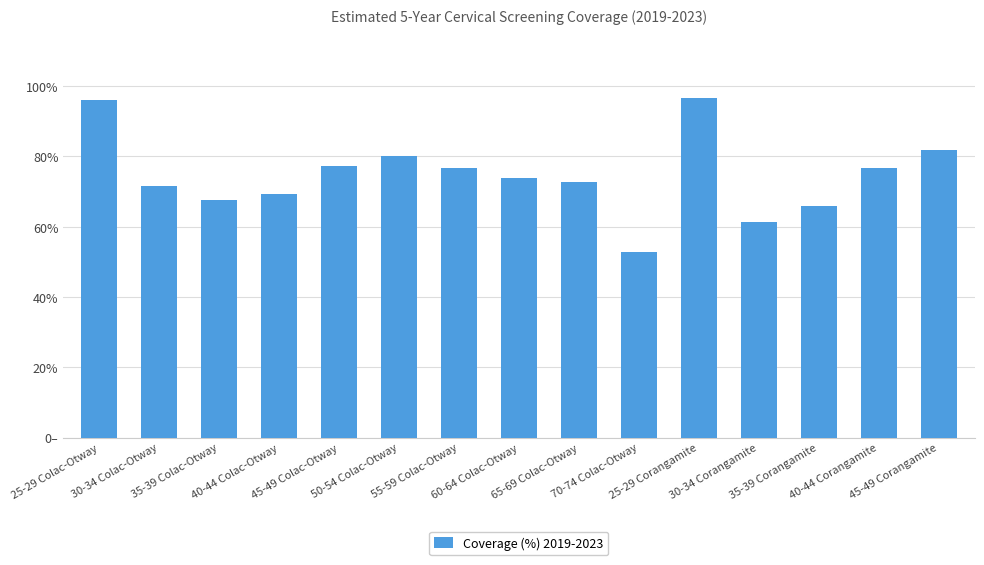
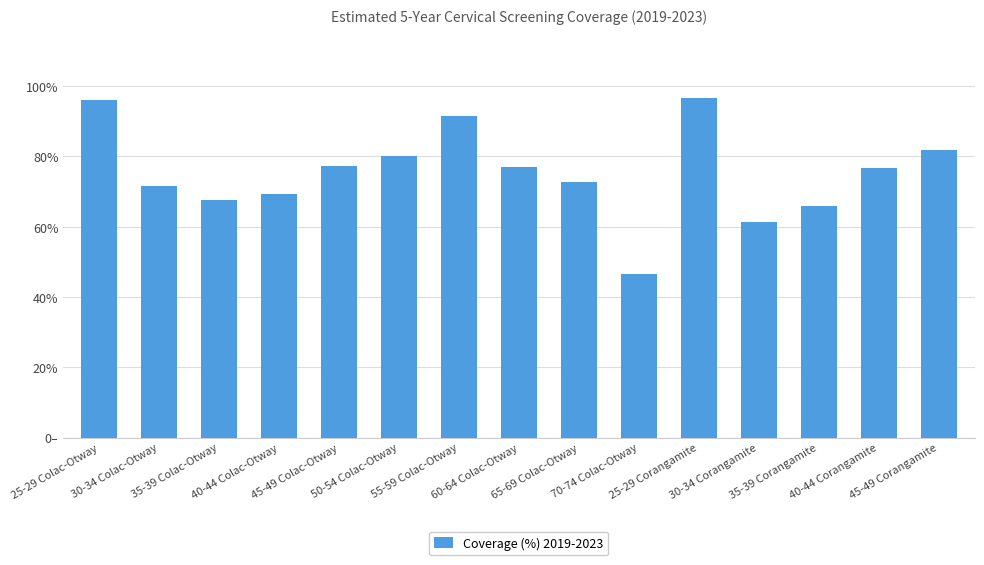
  {
    "25-29 Colac-Otway": "96%",
    "30-34 Colac-Otway": "72%",
    "35-39 Colac-Otway": "68%",
    "40-44 Colac-Otway": "69%",
    "45-49 Colac-Otway": "77%",
    "50-54 Colac-Otway": "80%",
-   "55-59 Colac-Otway": "77%",
-   "60-64 Colac-Otway": "74%",
+   "55-59 Colac-Otway": "92%",
+   "60-64 Colac-Otway": "77%",
    "65-69 Colac-Otway": "73%",
-   "70-74 Colac-Otway": "53%",
+   "70-74 Colac-Otway": "46%",
    "25-29 Corangamite": "97%",
    "30-34 Corangamite": "61%",
    "35-39 Corangamite": "66%",
    "40-44 Corangamite": "77%",
    "45-49 Corangamite": "82%"
  }
